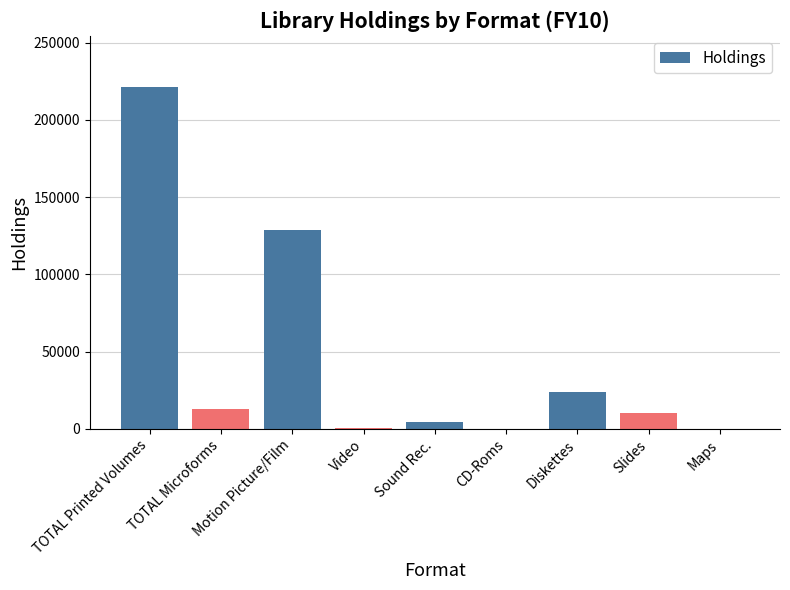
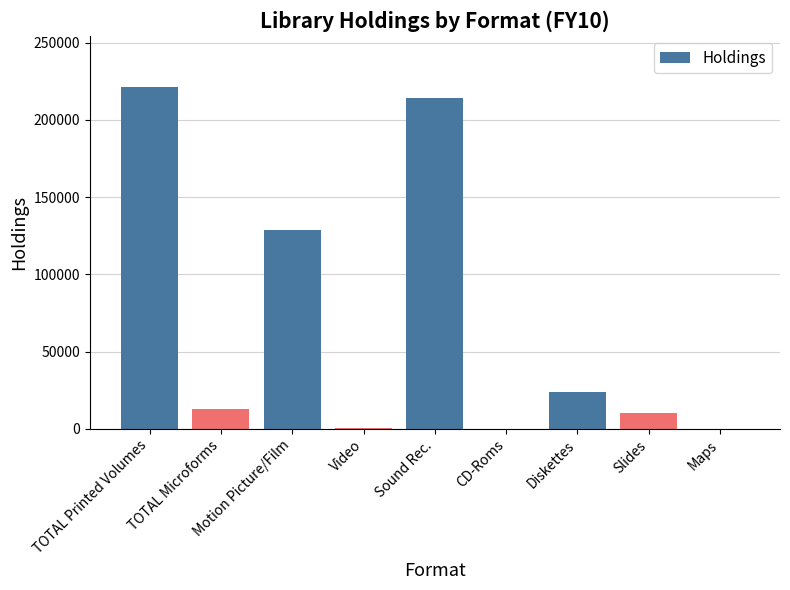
  {
    "TOTAL Printed Volumes": 221000,
    "TOTAL Microforms": 13000,
    "Motion Picture/Film": 129000,
-   "Sound Rec.": 5000,
+   "Sound Rec.": 214000,
    "Diskettes": 24000,
    "Slides": 10000
  }
